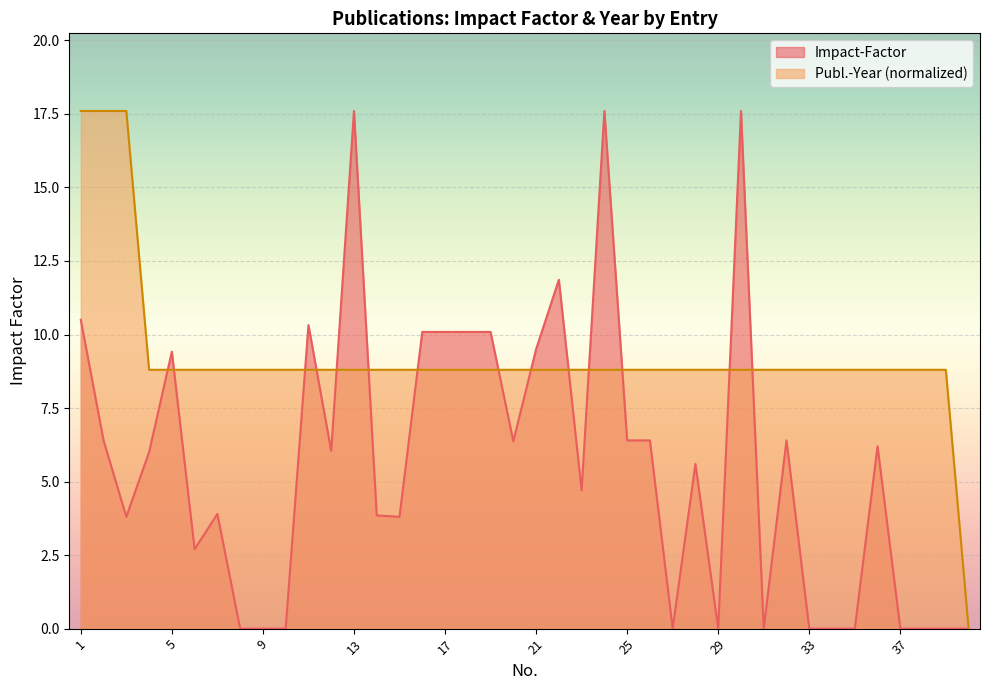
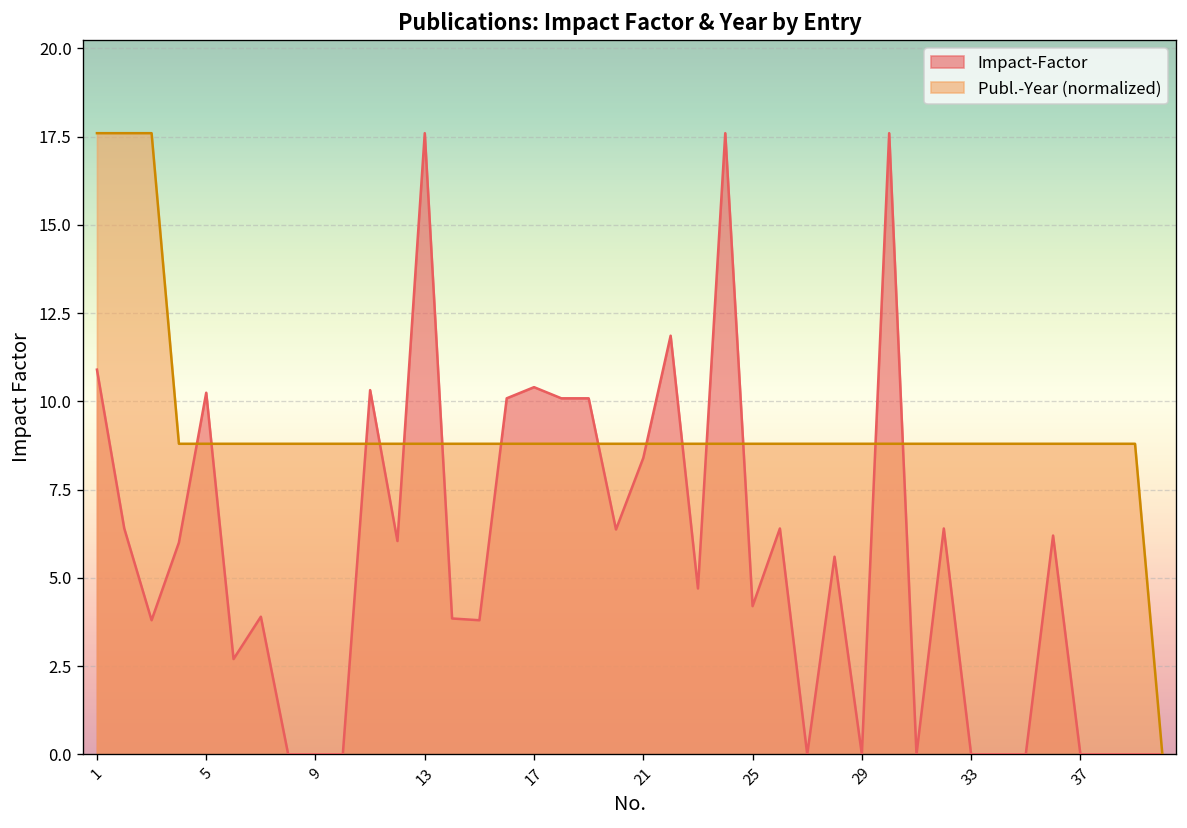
  {
    "Impact-Factor": {
-     "1": 10.5,
-     "5": 9.4,
+     "1": 10.9,
+     "5": 10.2,
      "9": 0.0,
      "13": 17.6,
-     "17": 10.1,
-     "21": 9.5,
-     "25": 6.4,
+     "17": 10.4,
+     "21": 8.4,
+     "25": 4.2,
      "29": 0.0,
      "33": 0.0,
      "37": 0.0
    },
    "Publ.-Year (normalized)": {
      "1": 17.6,
      "5": 8.8,
      "9": 8.8,
      "13": 8.8,
      "17": 8.8,
      "21": 8.8,
      "25": 8.8,
      "29": 8.8,
      "33": 8.8,
      "37": 8.8
    }
  }
